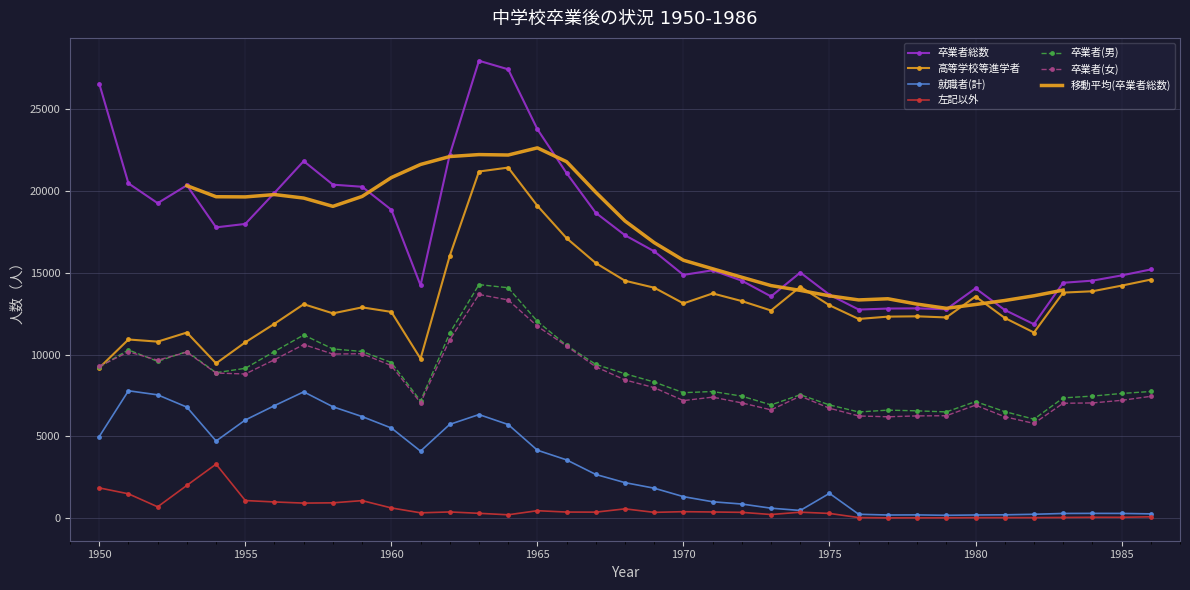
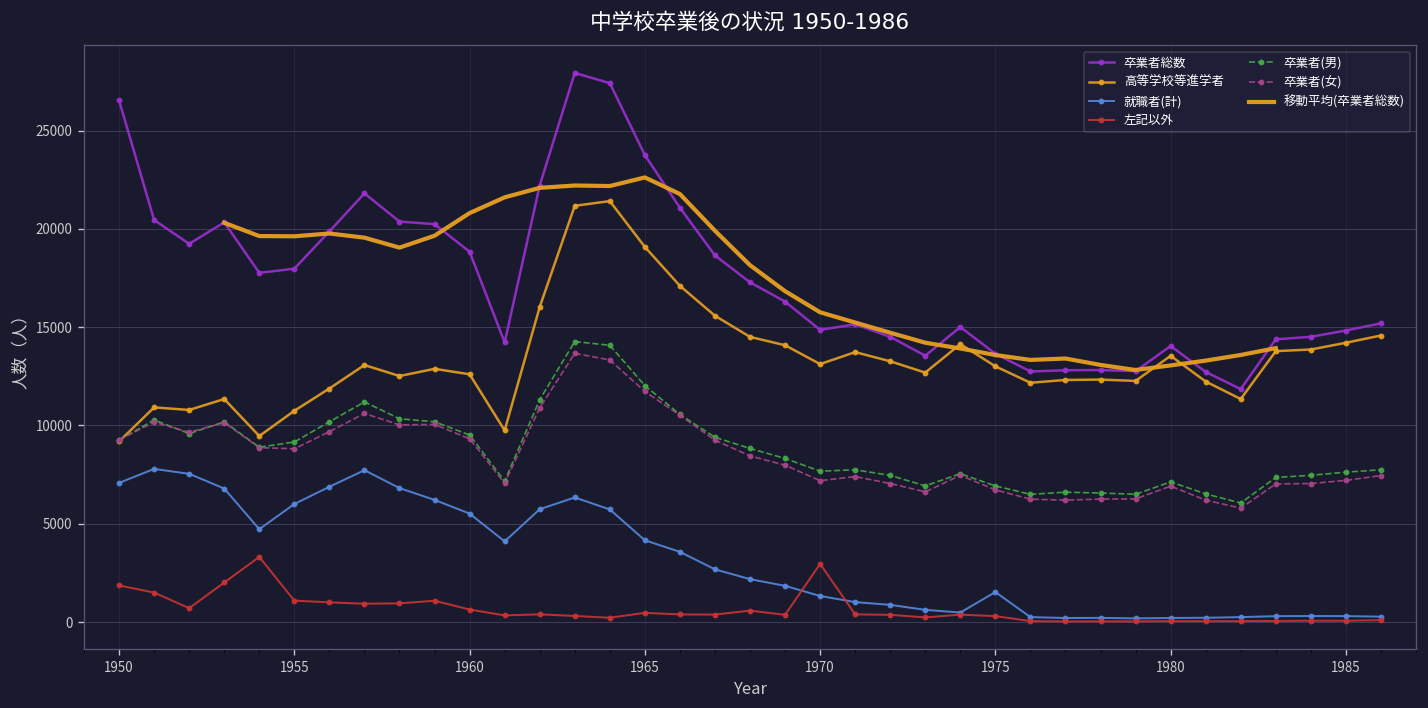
  {
    "卒業者総数": {
      "1950": 26500,
      "1955": 18000,
      "1960": 18800,
      "1965": 23800,
      "1970": 14900,
      "1980": 14000,
      "1985": 14800
    },
    "就職者(計)": {
-     "1950": 5000,
+     "1950": 7100,
      "1955": 6000,
      "1960": 5500,
      "1965": 4200,
      "1970": 1300,
      "1975": 1500,
      "1980": 200,
      "1985": 300
    },
    "左記以外": {
      "1950": 1900,
      "1955": 1100,
      "1960": 600,
      "1965": 500,
-     "1970": 400,
+     "1970": 3000,
      "1975": 300,
      "1980": 0,
      "1985": 100
    },
    "卒業者(男)": {
      "1955": 9200,
      "1960": 9500,
      "1965": 12000,
      "1970": 7700,
      "1975": 6900,
      "1980": 7100,
      "1985": 7600
    },
    "卒業者(女)": {
      "1955": 8800,
      "1960": 9300,
      "1965": 11700,
      "1970": 7200,
      "1975": 6700,
      "1980": 6900,
      "1985": 7200
    }
  }
